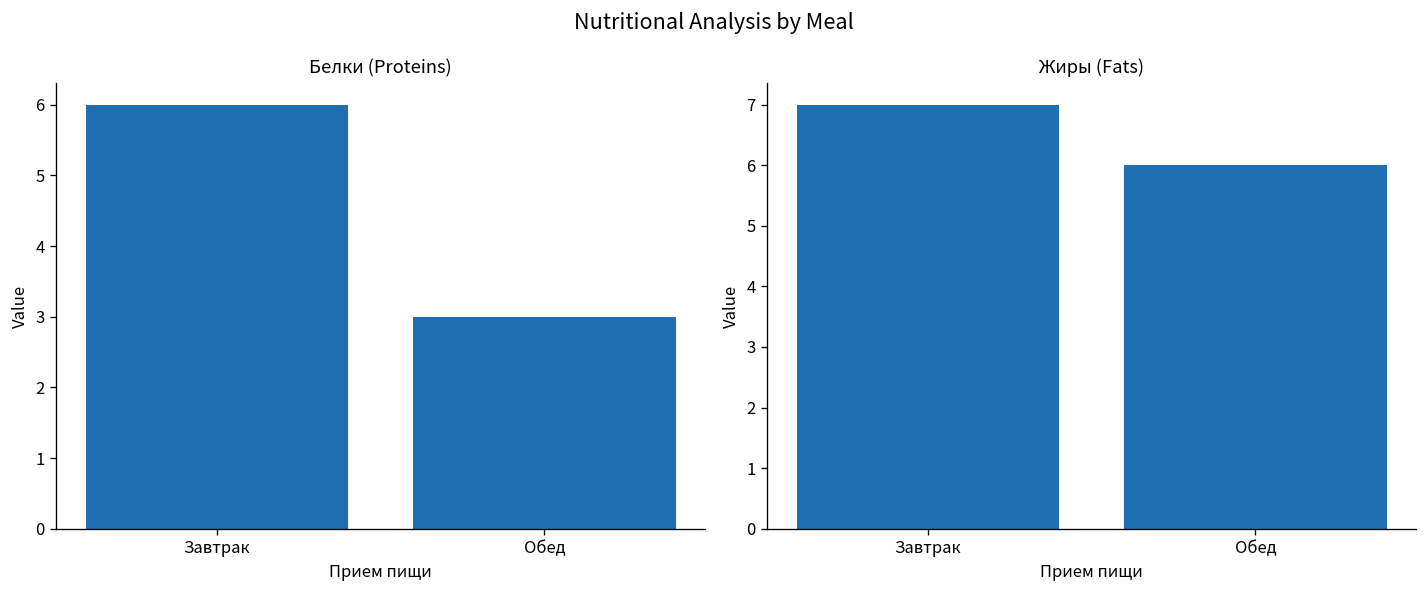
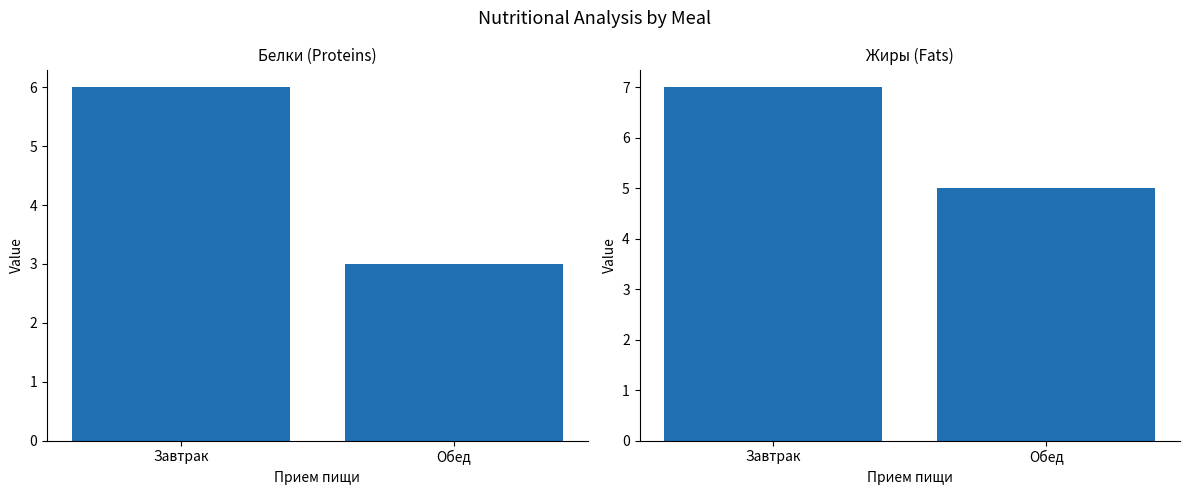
  {
    "Белки (Proteins)": {
      "Завтрак": 6.0,
      "Обед": 3.0
    },
    "Жиры (Fats)": {
      "Завтрак": 7,
-     "Обед": 6
+     "Обед": 5
    }
  }
